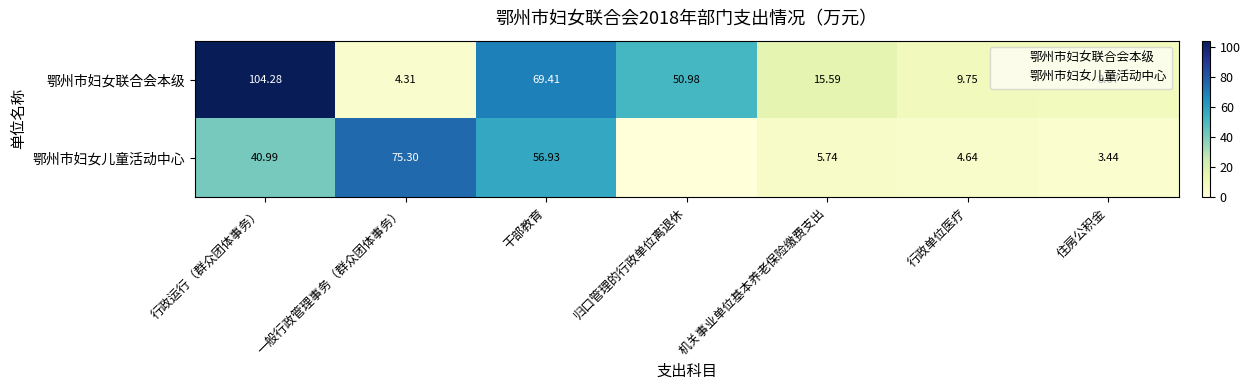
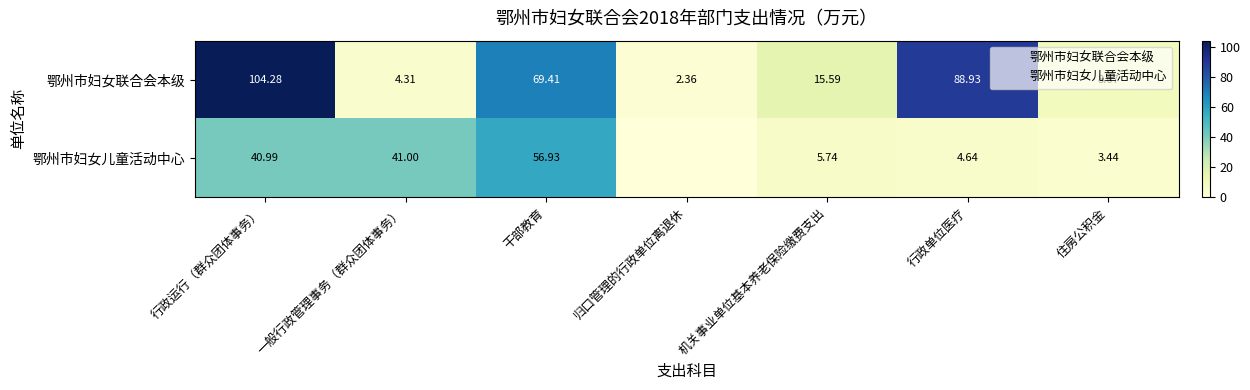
  {
    "鄂州市妇女联合会本级": {
      "行政运行（群众团体事务）": 104.28,
      "一般行政管理事务（群众团体事务）": 4.31,
      "干部教育": 69.41,
-     "归口管理的行政单位离退休": 50.98,
+     "归口管理的行政单位离退休": 2.36,
      "机关事业单位基本养老保险缴费支出": 15.59,
-     "行政单位医疗": 9.75
+     "行政单位医疗": 88.93
    },
    "鄂州市妇女儿童活动中心": {
      "行政运行（群众团体事务）": 40.99,
-     "一般行政管理事务（群众团体事务）": 75.30,
+     "一般行政管理事务（群众团体事务）": 41.00,
      "干部教育": 56.93,
      "机关事业单位基本养老保险缴费支出": 5.74,
      "行政单位医疗": 4.64,
      "住房公积金": 3.44
    }
  }
